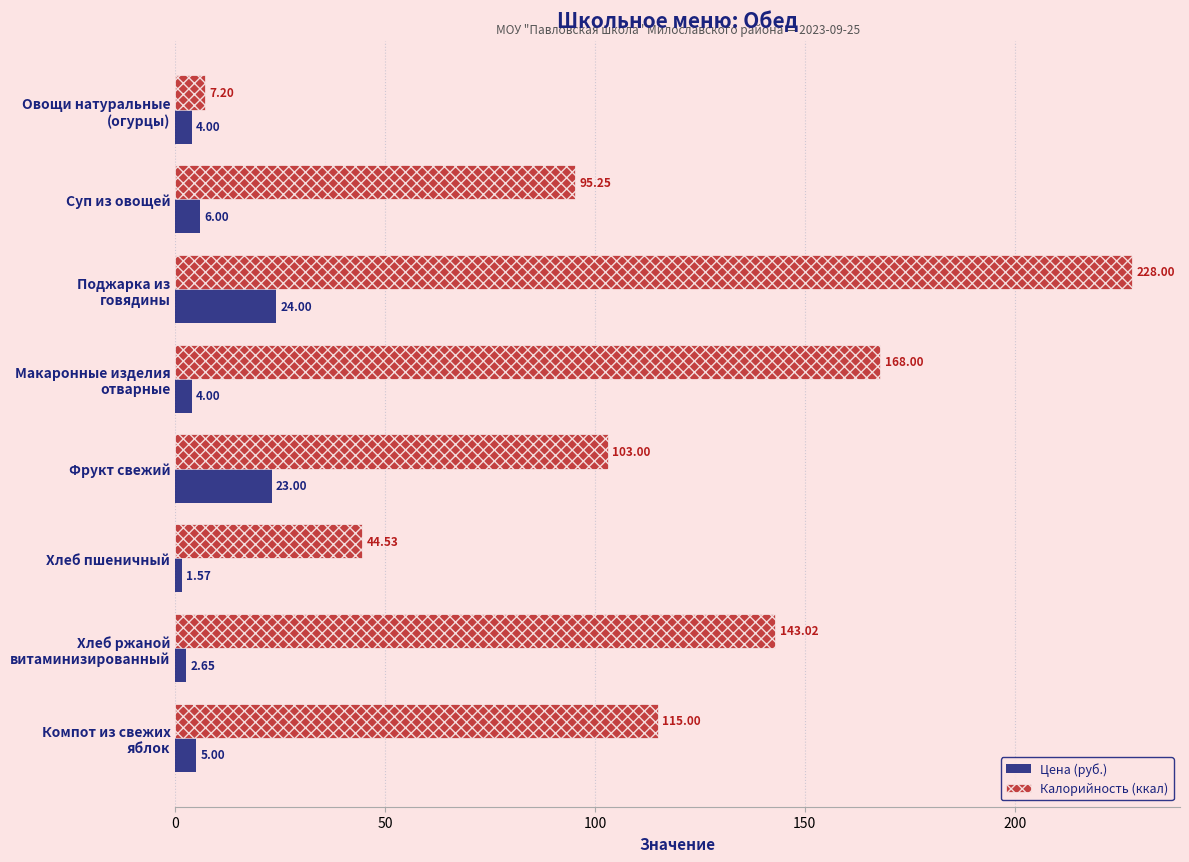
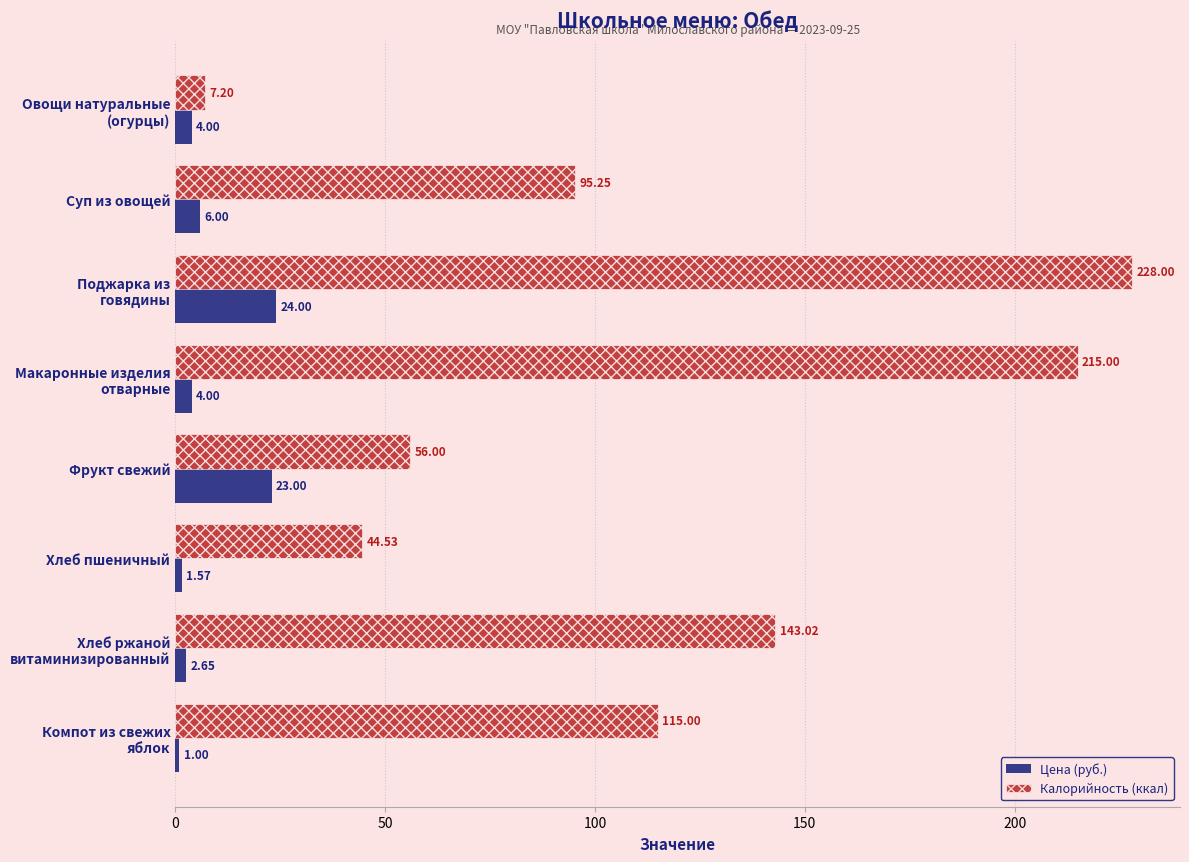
  {
    "Цена (руб.)": {
      "Овощи натуральные (огурцы)": 4.00,
      "Суп из овощей": 6.00,
      "Поджарка из говядины": 24.00,
      "Макаронные изделия отварные": 4.00,
      "Фрукт свежий": 23.00,
      "Хлеб пшеничный": 1.57,
      "Хлеб ржаной витаминизированный": 2.65,
-     "Компот из свежих яблок": 5.00
+     "Компот из свежих яблок": 1.00
    },
    "Калорийность (ккал)": {
      "Овощи натуральные (огурцы)": 7.20,
      "Суп из овощей": 95.25,
      "Поджарка из говядины": 228.00,
-     "Макаронные изделия отварные": 168.00,
-     "Фрукт свежий": 103.00,
+     "Макаронные изделия отварные": 215.00,
+     "Фрукт свежий": 56.00,
      "Хлеб пшеничный": 44.53,
      "Хлеб ржаной витаминизированный": 143.02,
      "Компот из свежих яблок": 115.00
    }
  }
